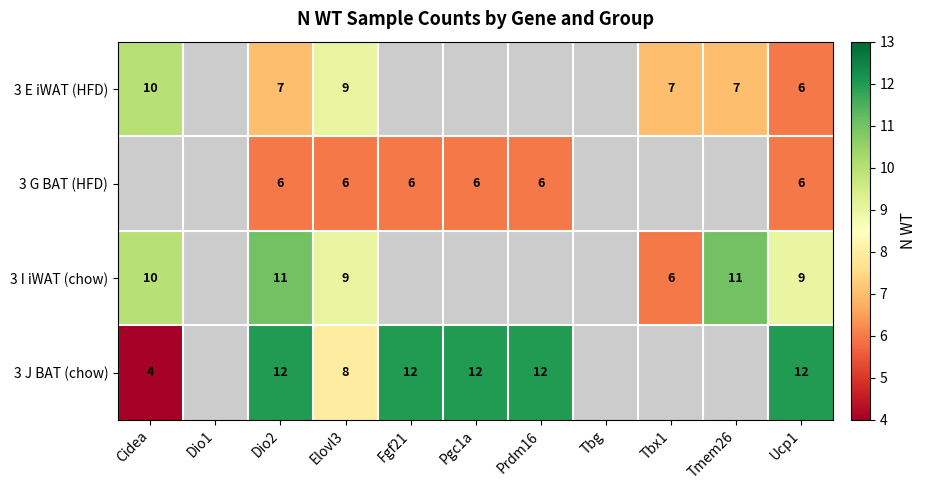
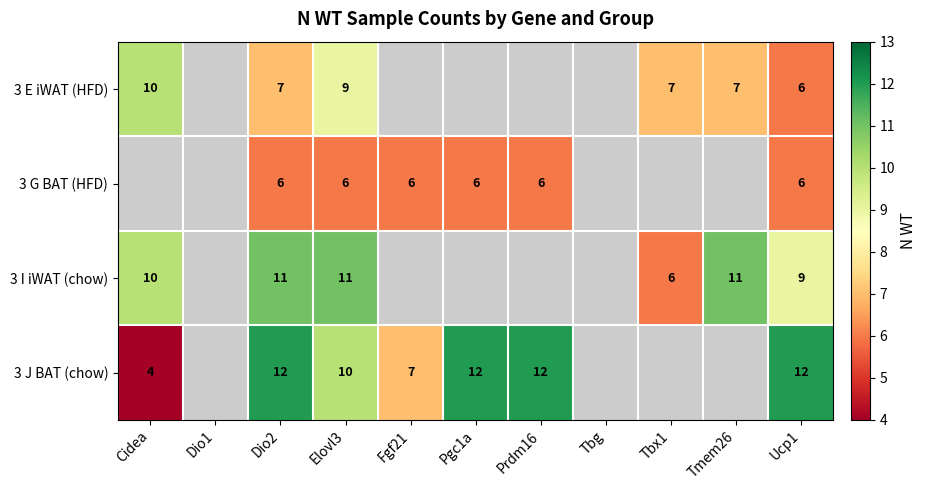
  {
    "3 E iWAT (HFD)": {
      "Cidea": 10,
      "Dio2": 7,
      "Elovl3": 9,
      "Tbx1": 7,
      "Tmem26": 7,
      "Ucp1": 6
    },
    "3 G BAT (HFD)": {
      "Dio2": 6,
      "Elovl3": 6,
      "Fgf21": 6,
      "Pgc1a": 6,
      "Prdm16": 6,
      "Ucp1": 6
    },
    "3 I iWAT (chow)": {
      "Cidea": 10,
      "Dio2": 11,
-     "Elovl3": 9,
+     "Elovl3": 11,
      "Tbx1": 6,
      "Tmem26": 11,
      "Ucp1": 9
    },
    "3 J BAT (chow)": {
      "Cidea": 4,
      "Dio2": 12,
-     "Elovl3": 8,
-     "Fgf21": 12,
+     "Elovl3": 10,
+     "Fgf21": 7,
      "Pgc1a": 12,
      "Prdm16": 12,
      "Ucp1": 12
    }
  }
